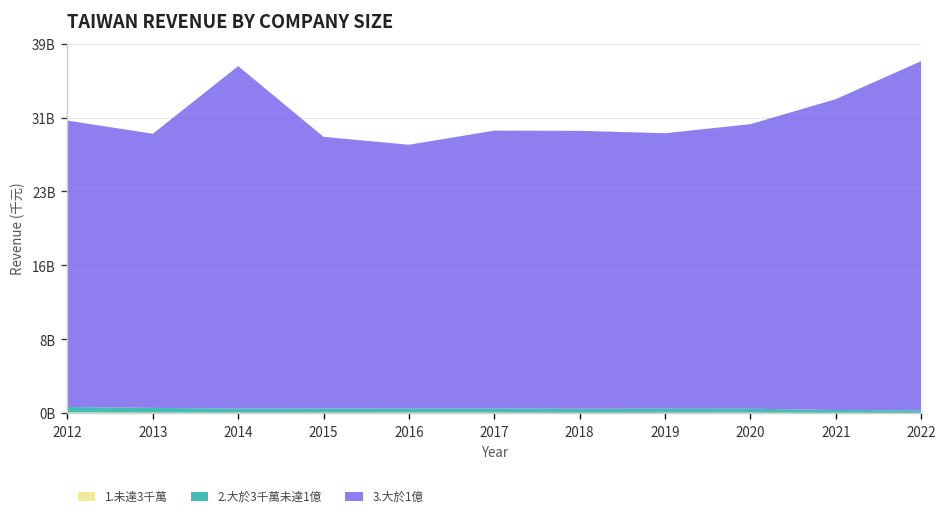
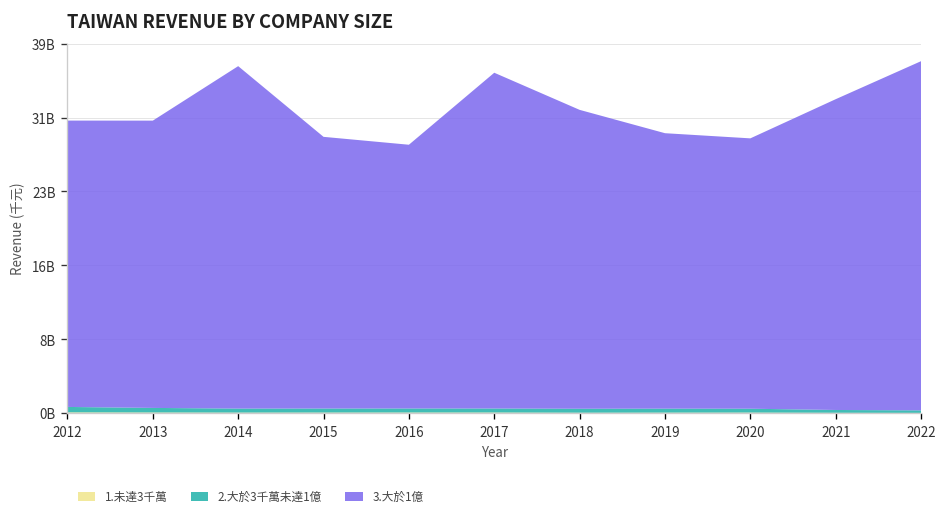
  {
    "2.大於3千萬未達1億": {
      "2012": 1000000000,
      "2013": 0,
      "2014": 0,
      "2015": 0,
      "2016": 0,
      "2017": 0,
      "2018": 0,
      "2019": 0,
      "2020": 0
    },
    "3.大於1億": {
      "2012": 30000000000,
-     "2013": 29000000000,
+     "2013": 30000000000,
      "2014": 36000000000,
      "2015": 29000000000,
      "2016": 28000000000,
-     "2017": 29000000000,
-     "2018": 29000000000,
+     "2017": 35000000000,
+     "2018": 32000000000,
      "2019": 29000000000,
-     "2020": 30000000000,
+     "2020": 29000000000,
      "2021": 33000000000,
      "2022": 37000000000
    }
  }
